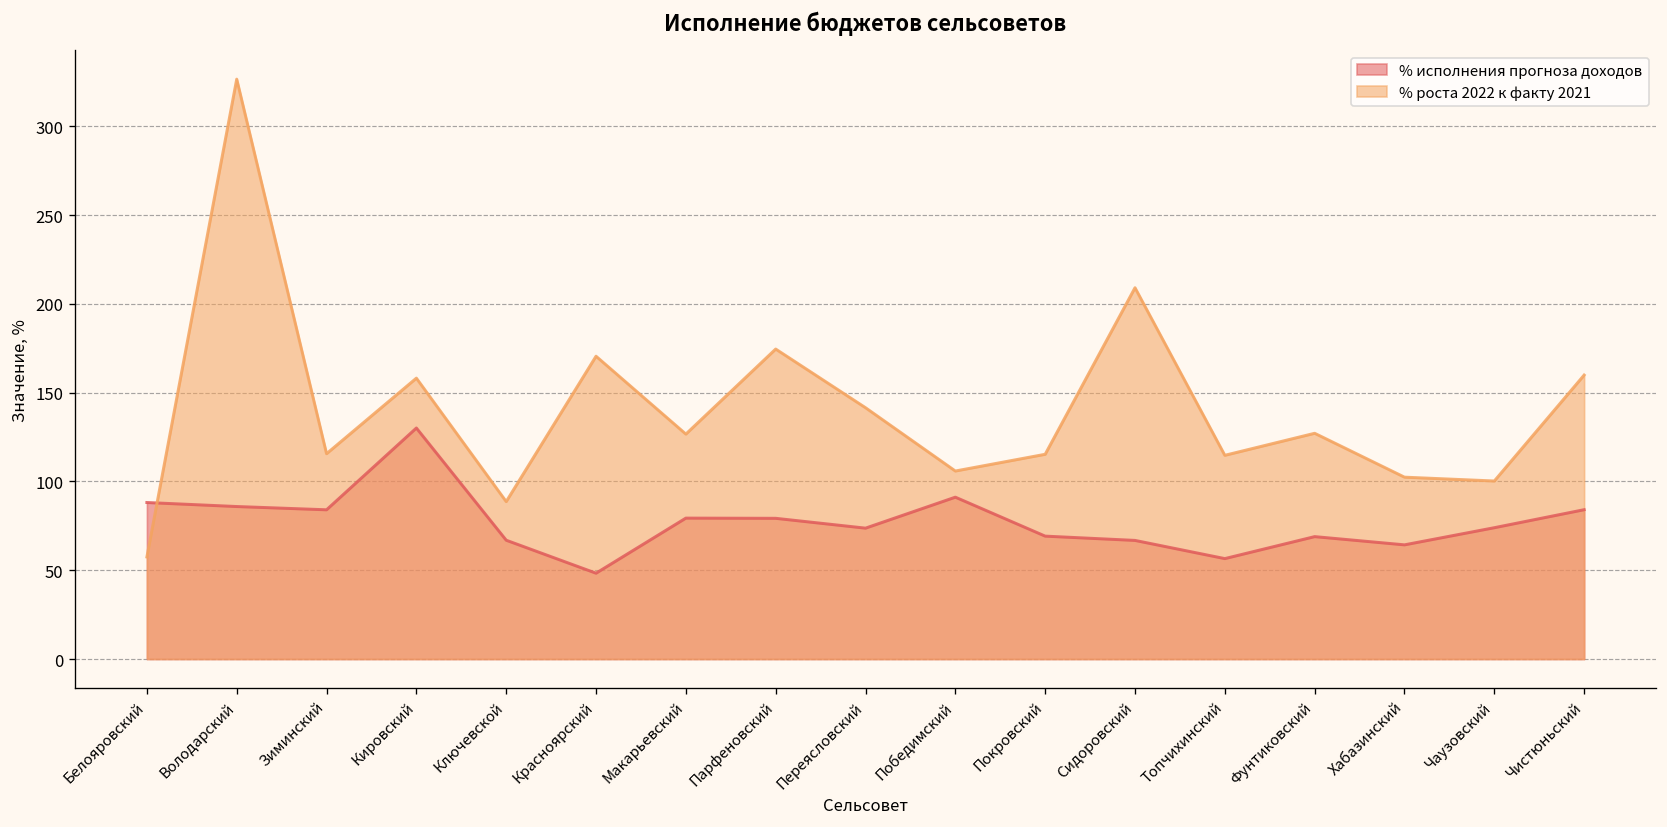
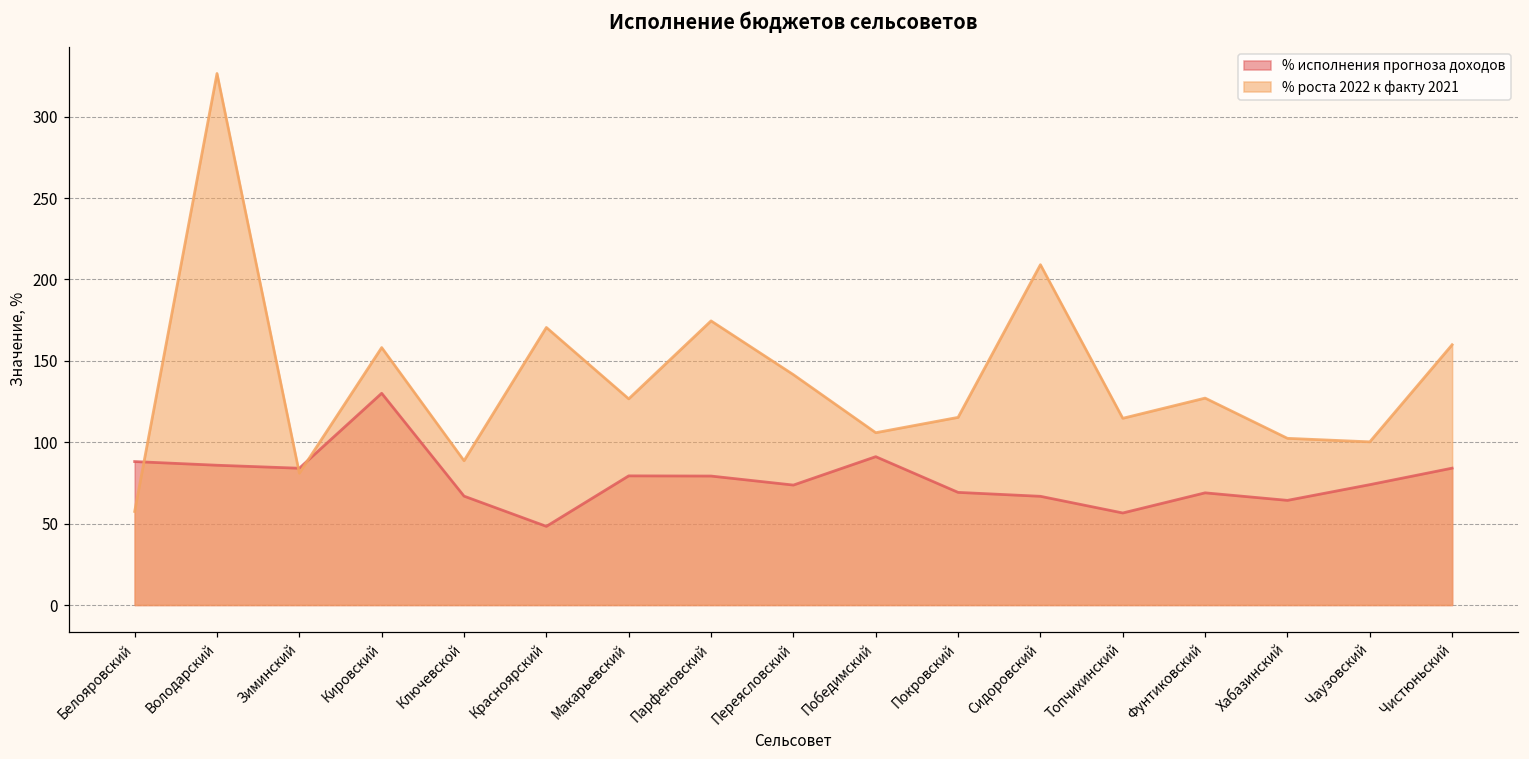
  {
    "% исполнения прогноза доходов": {
      "Белояровский": 88,
      "Володарский": 86,
      "Зиминский": 84,
      "Кировский": 130,
      "Ключевской": 67,
      "Красноярский": 48,
      "Макарьевский": 79,
      "Парфеновский": 79,
      "Переясловский": 74,
      "Победимский": 91,
      "Покровский": 69,
      "Сидоровский": 67,
      "Топчихинский": 57,
      "Фунтиковский": 69,
      "Хабазинский": 64,
      "Чаузовский": 74,
      "Чистюньский": 84
    },
    "% роста 2022 к факту 2021": {
      "Белояровский": 57,
      "Володарский": 326,
-     "Зиминский": 116,
+     "Зиминский": 81,
      "Кировский": 158,
      "Ключевской": 89,
      "Красноярский": 170,
      "Макарьевский": 127,
      "Парфеновский": 175,
      "Переясловский": 141,
      "Победимский": 106,
      "Покровский": 115,
      "Сидоровский": 209,
      "Топчихинский": 115,
      "Фунтиковский": 127,
      "Хабазинский": 102,
      "Чаузовский": 100,
      "Чистюньский": 160
    }
  }
